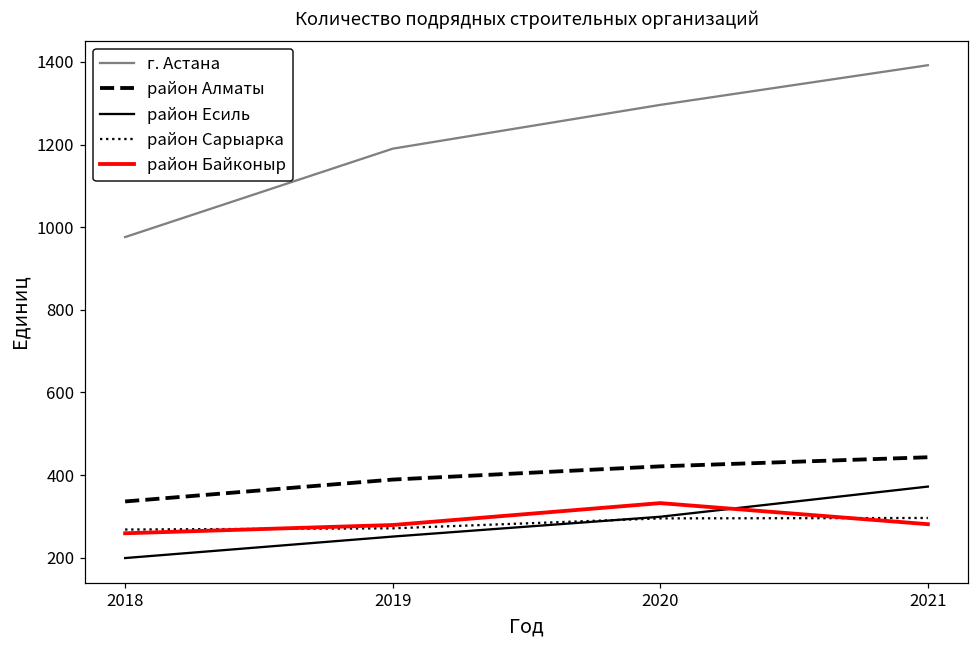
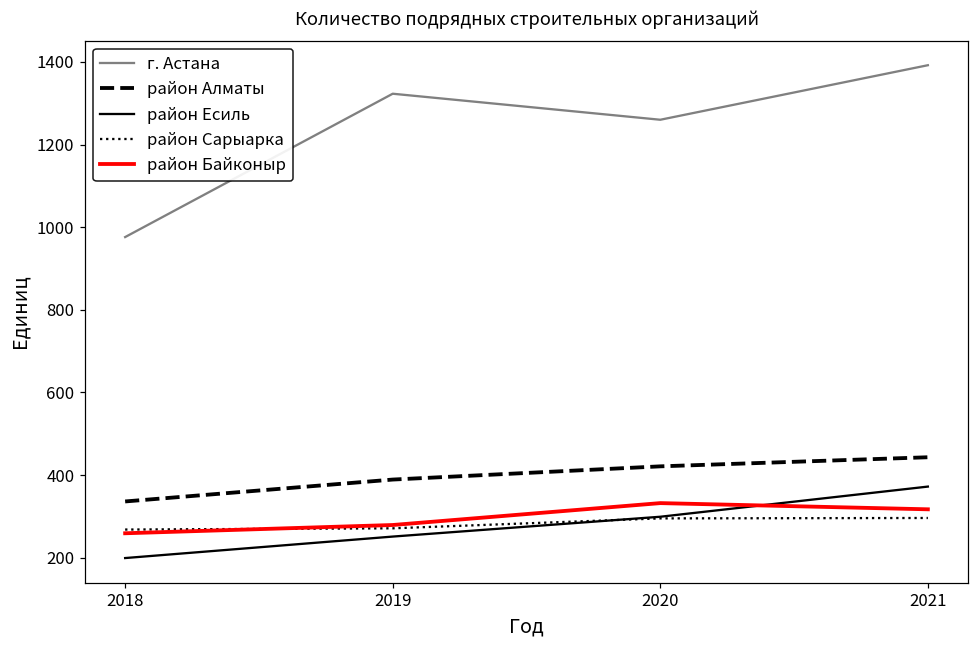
  {
    "г. Астана": {
      "2018": 980,
-     "2019": 1190,
-     "2020": 1300,
+     "2019": 1320,
+     "2020": 1260,
      "2021": 1390
    },
    "район Байконыр": {
      "2018": 260,
      "2019": 280,
      "2020": 330,
-     "2021": 280
+     "2021": 320
    }
  }
